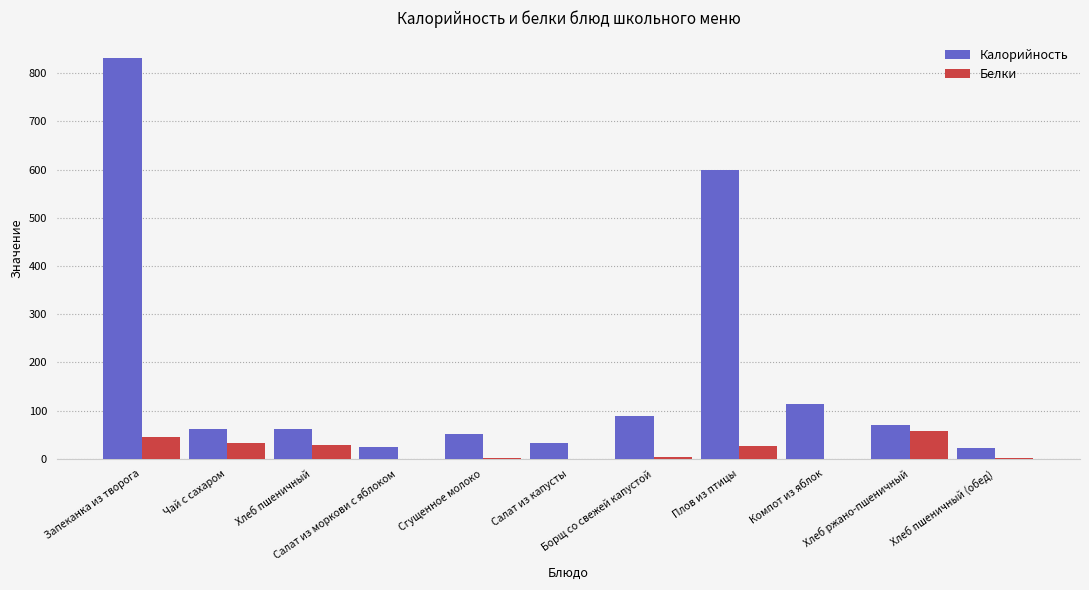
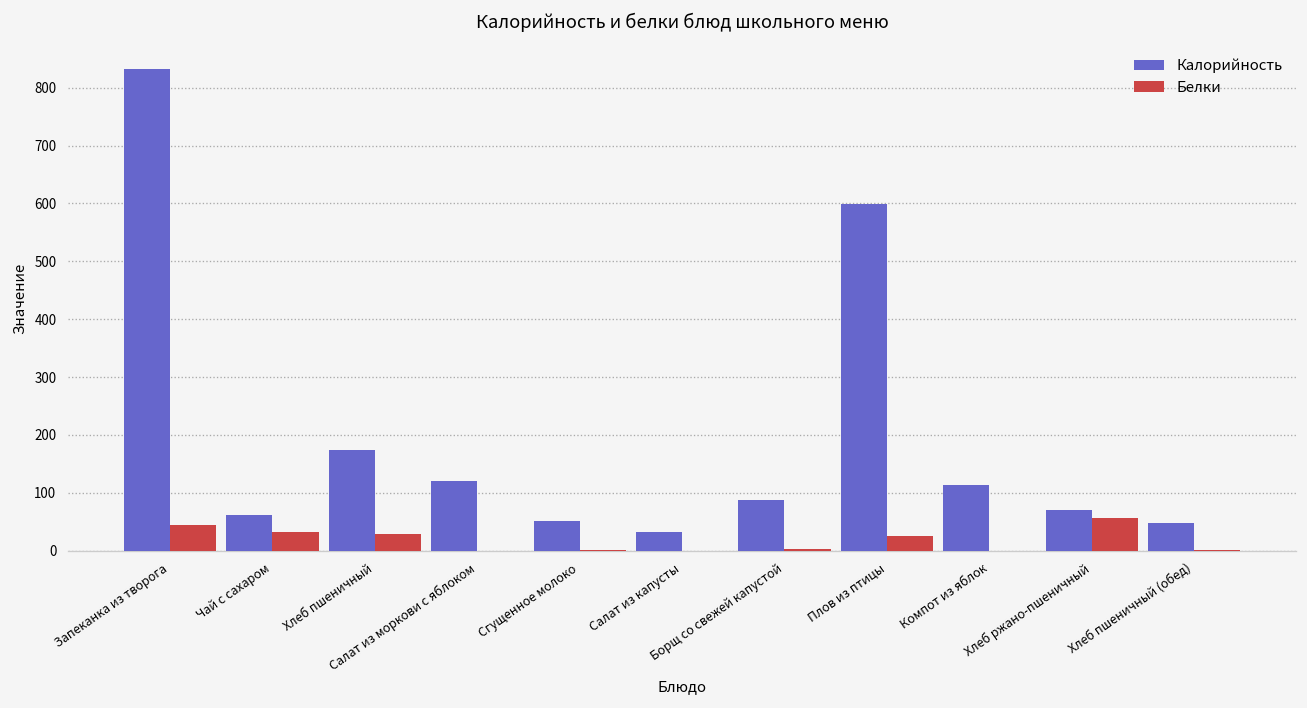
  {
    "Калорийность": {
      "Запеканка из творога": 830,
      "Чай с сахаром": 60,
-     "Хлеб пшеничный": 60,
-     "Салат из моркови с яблоком": 20,
+     "Хлеб пшеничный": 170,
+     "Салат из моркови с яблоком": 120,
      "Сгущенное молоко": 50,
      "Салат из капусты": 30,
      "Борщ со свежей капустой": 90,
      "Плов из птицы": 600,
      "Компот из яблок": 110,
      "Хлеб ржано-пшеничный": 70,
-     "Хлеб пшеничный (обед)": 20
+     "Хлеб пшеничный (обед)": 50
    },
    "Белки": {
      "Запеканка из творога": 50,
      "Чай с сахаром": 30,
      "Хлеб пшеничный": 30,
      "Салат из моркови с яблоком": 0,
      "Салат из капусты": 0,
      "Плов из птицы": 30,
      "Компот из яблок": 0,
      "Хлеб ржано-пшеничный": 60
    }
  }
